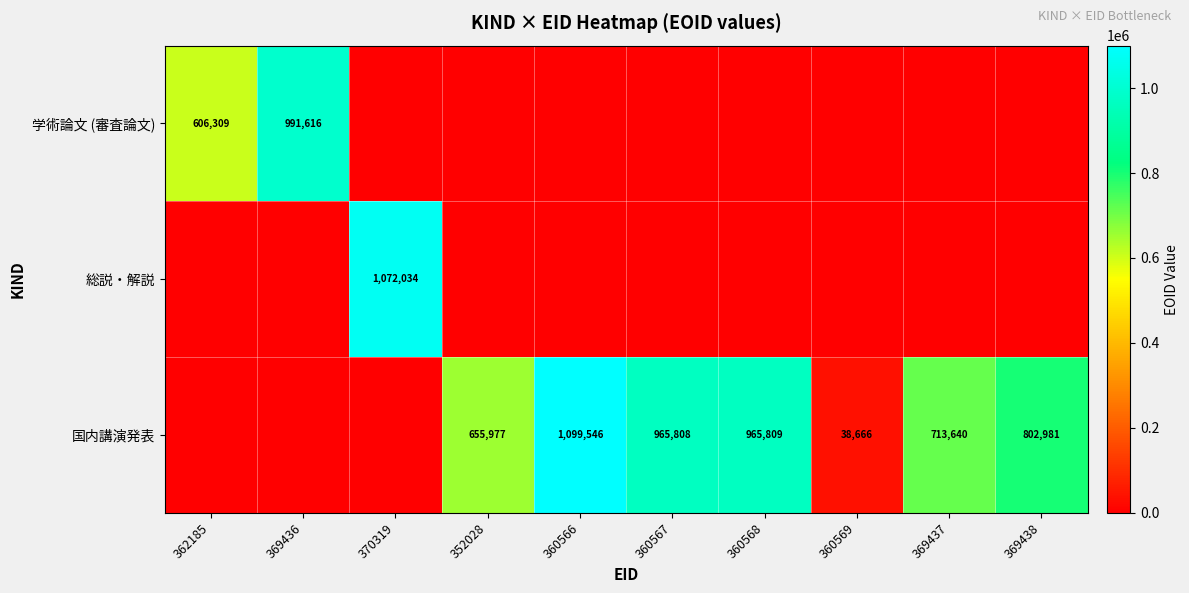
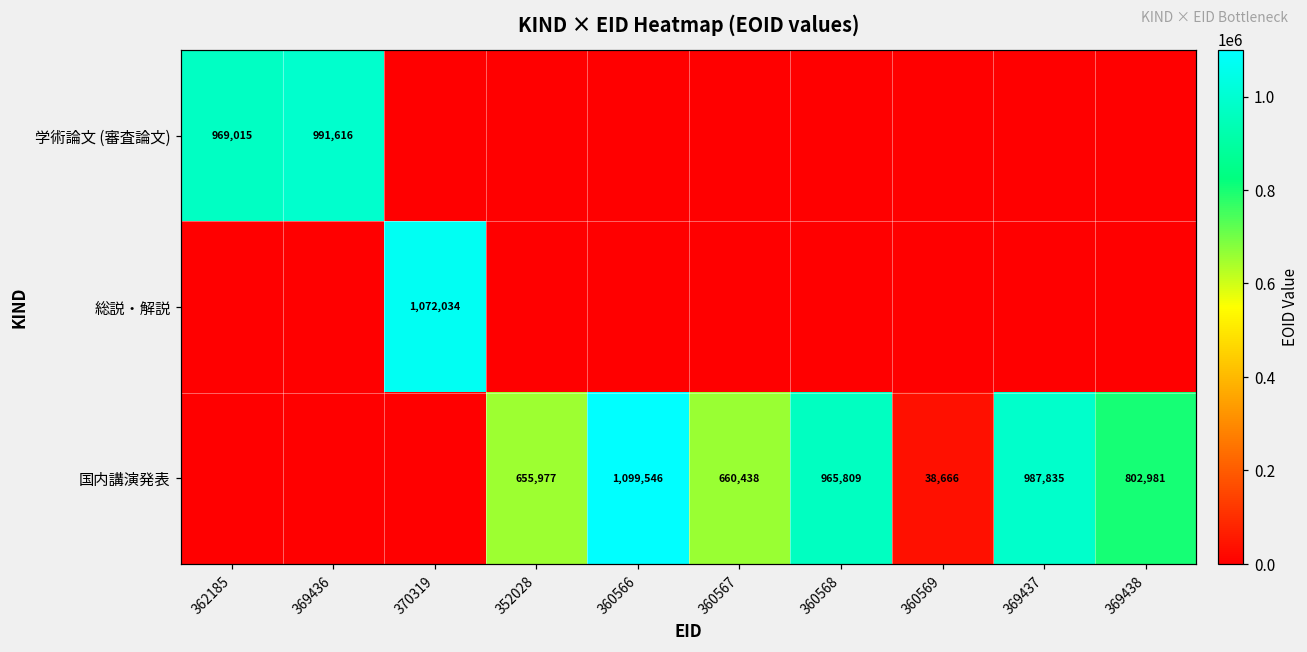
  {
    "学術論文 (審査論文)": {
-     "362185": "606,309",
+     "362185": "969,015",
      "369436": "991,616"
    },
    "総説・解説": {
      "370319": "1,072,034"
    },
    "国内講演発表": {
      "352028": "655,977",
      "360566": "1,099,546",
-     "360567": "965,808",
+     "360567": "660,438",
      "360568": "965,809",
      "360569": "38,666",
-     "369437": "713,640",
+     "369437": "987,835",
      "369438": "802,981"
    }
  }
